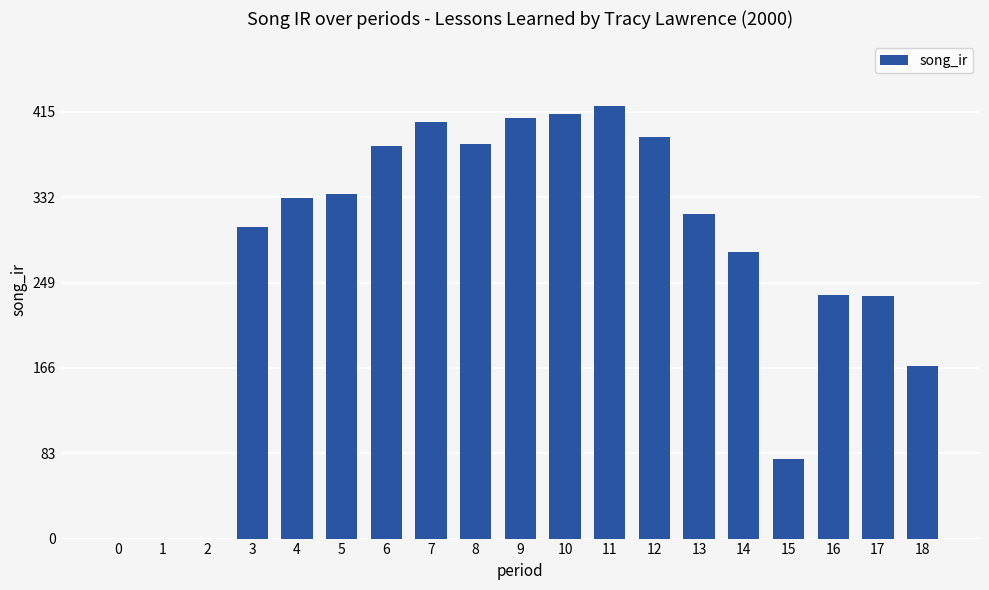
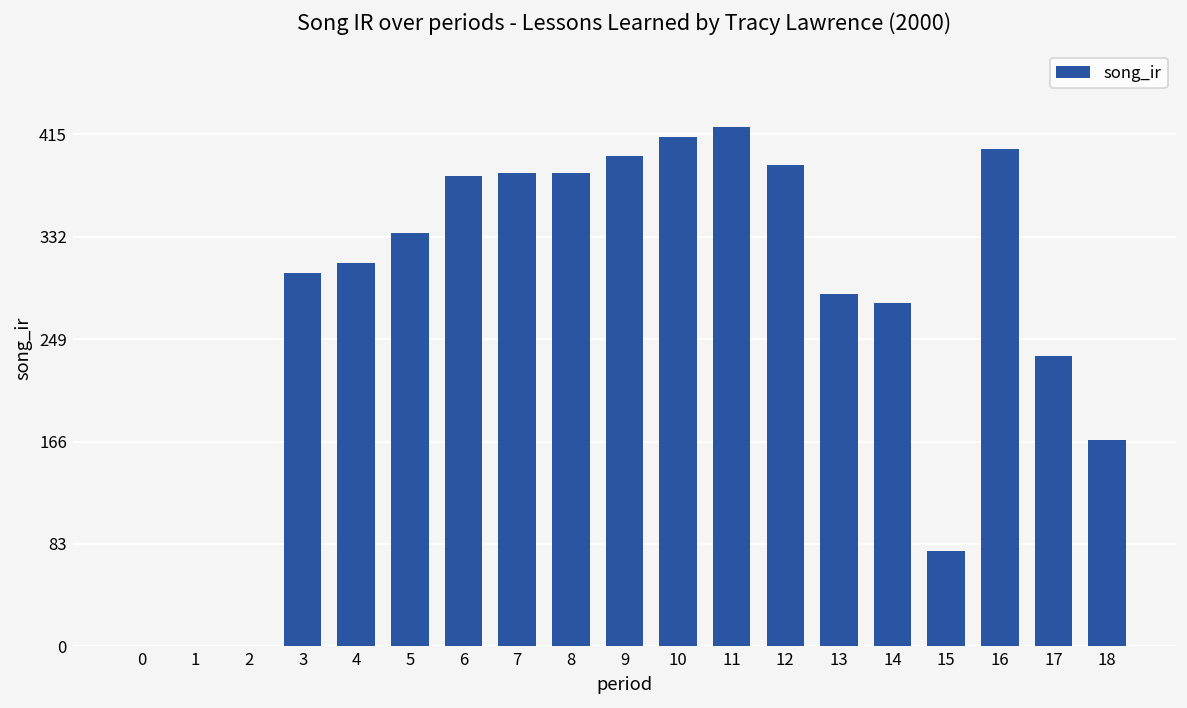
  {
    "0": 0,
    "1": 0,
    "2": 0,
    "3": 303,
-   "4": 332,
+   "4": 310,
    "5": 335,
    "6": 382,
-   "7": 405,
+   "7": 383,
    "8": 383,
-   "9": 409,
+   "9": 397,
    "10": 413,
    "11": 421,
    "12": 390,
-   "13": 316,
+   "13": 286,
    "14": 279,
    "15": 78,
-   "16": 237,
+   "16": 403,
    "17": 236,
    "18": 168
  }
